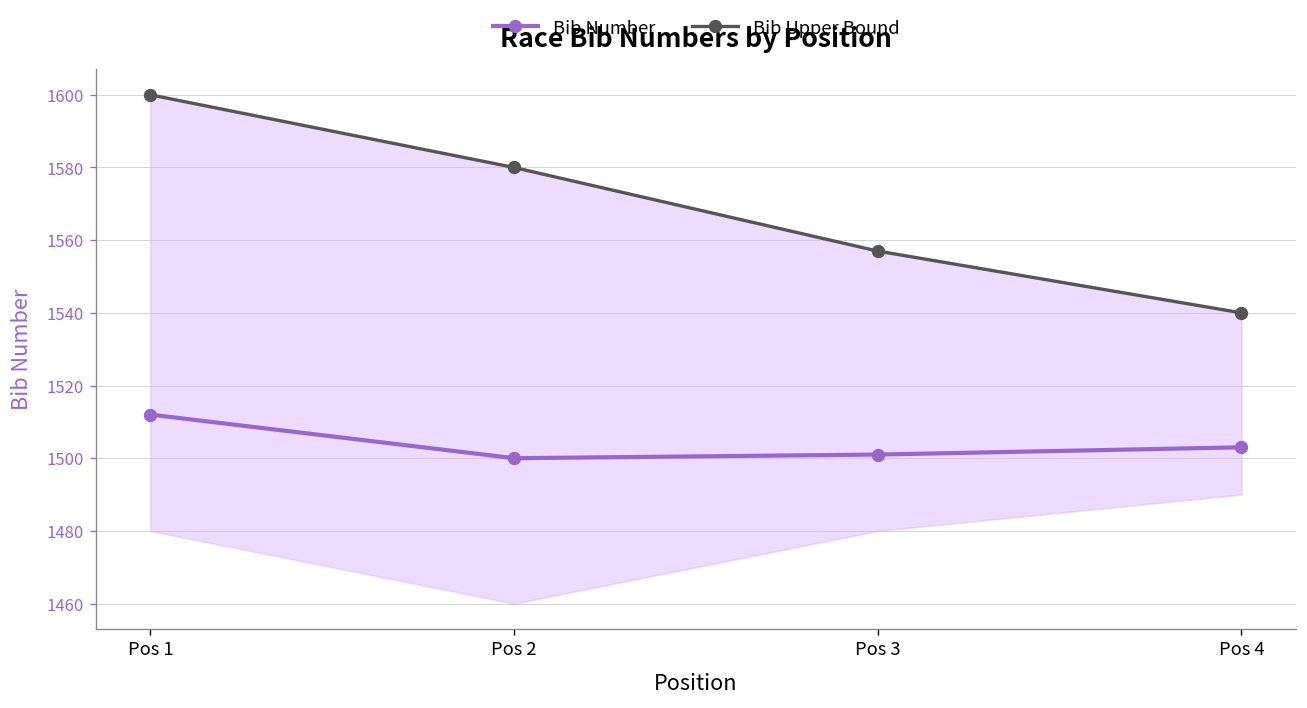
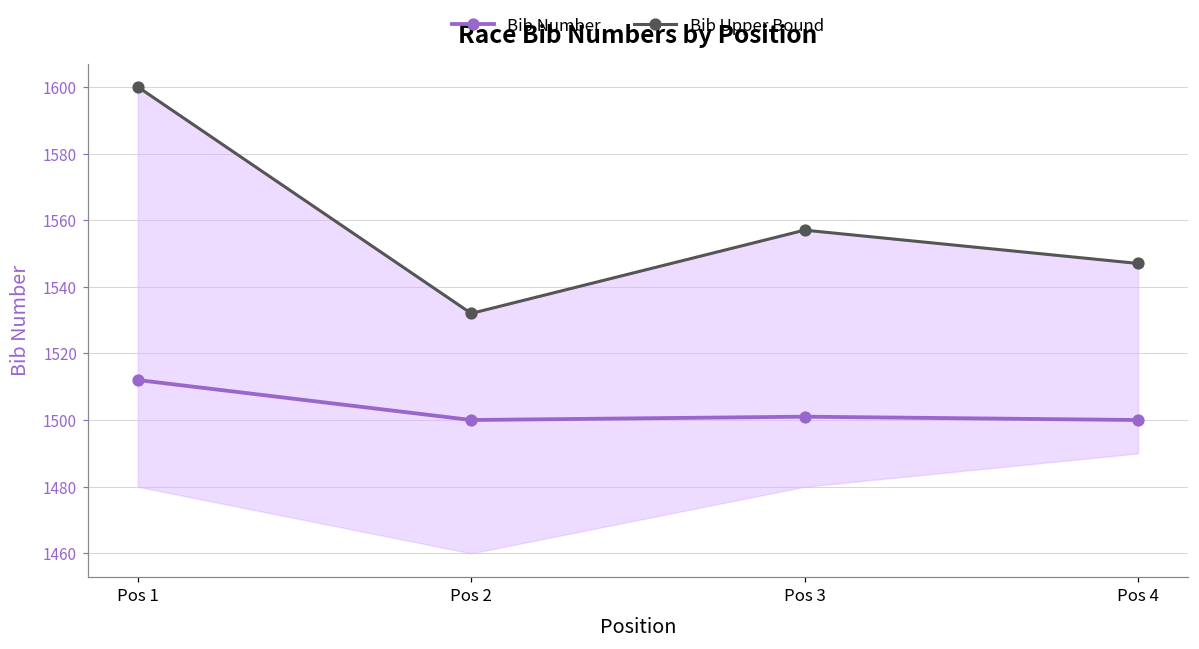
  {
    "Bib Number": {
      "Pos 1": 1512,
      "Pos 2": 1500,
      "Pos 3": 1501,
-     "Pos 4": 1503
+     "Pos 4": 1500
    },
    "Bib Upper Bound": {
      "Pos 1": 1600,
-     "Pos 2": 1580,
+     "Pos 2": 1532,
      "Pos 3": 1557,
-     "Pos 4": 1540
+     "Pos 4": 1547
    }
  }
